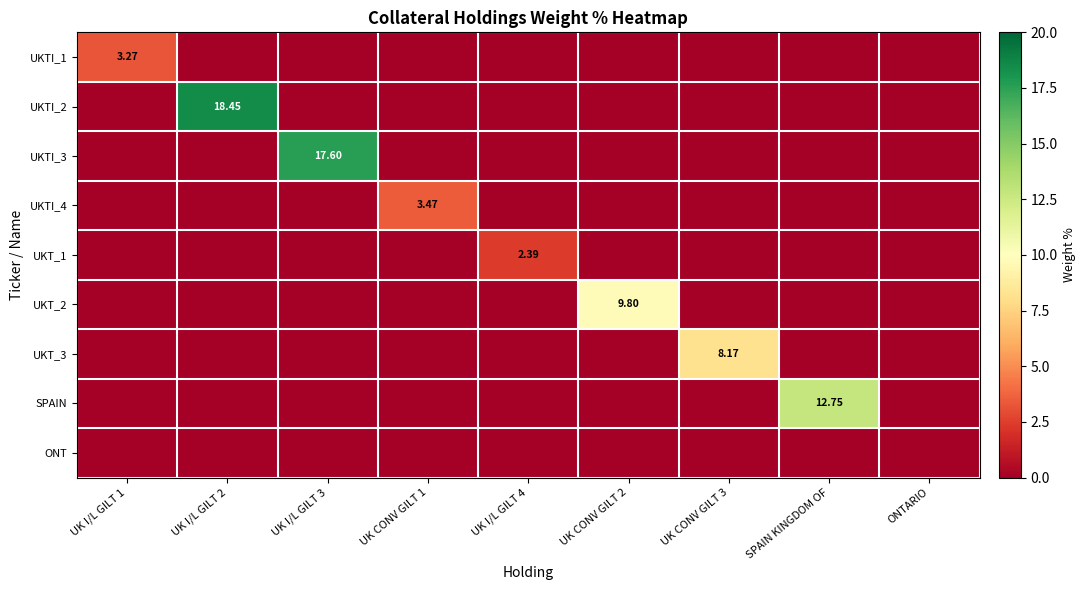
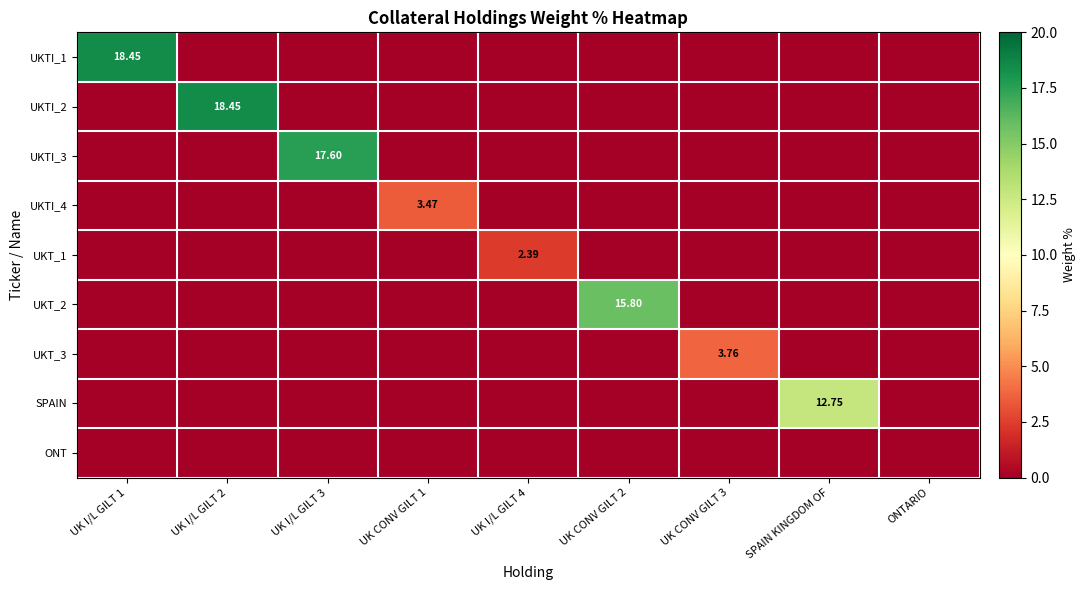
  {
    "UKTI_1": {
-     "UK I/L GILT 1": 3.27
+     "UK I/L GILT 1": 18.45
    },
    "UKTI_2": {
      "UK I/L GILT 2": 18.45
    },
    "UKTI_3": {
      "UK I/L GILT 3": 17.60
    },
    "UKTI_4": {
      "UK CONV GILT 1": 3.47
    },
    "UKT_1": {
      "UK I/L GILT 4": 2.39
    },
    "UKT_2": {
-     "UK CONV GILT 2": 9.80
+     "UK CONV GILT 2": 15.80
    },
    "UKT_3": {
-     "UK CONV GILT 3": 8.17
+     "UK CONV GILT 3": 3.76
    },
    "SPAIN": {
      "SPAIN KINGDOM OF": 12.75
    }
  }
